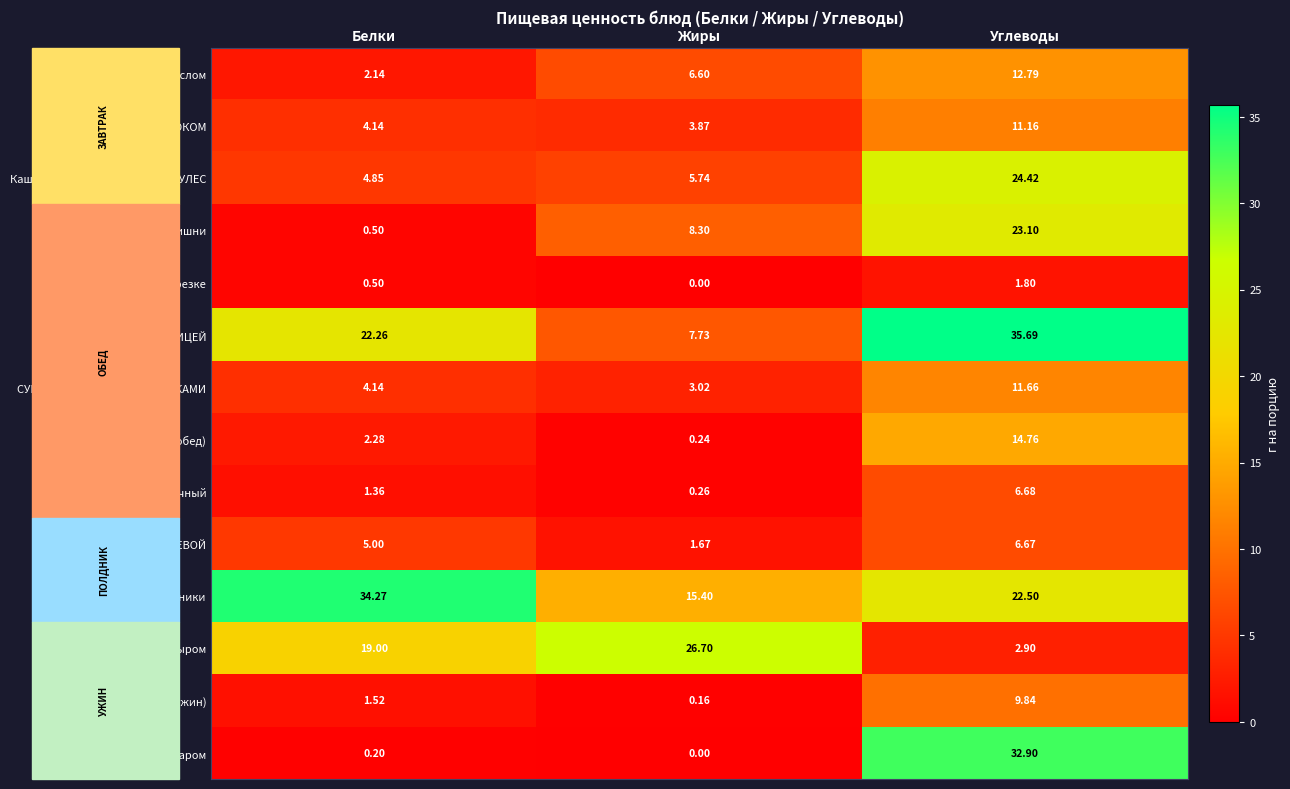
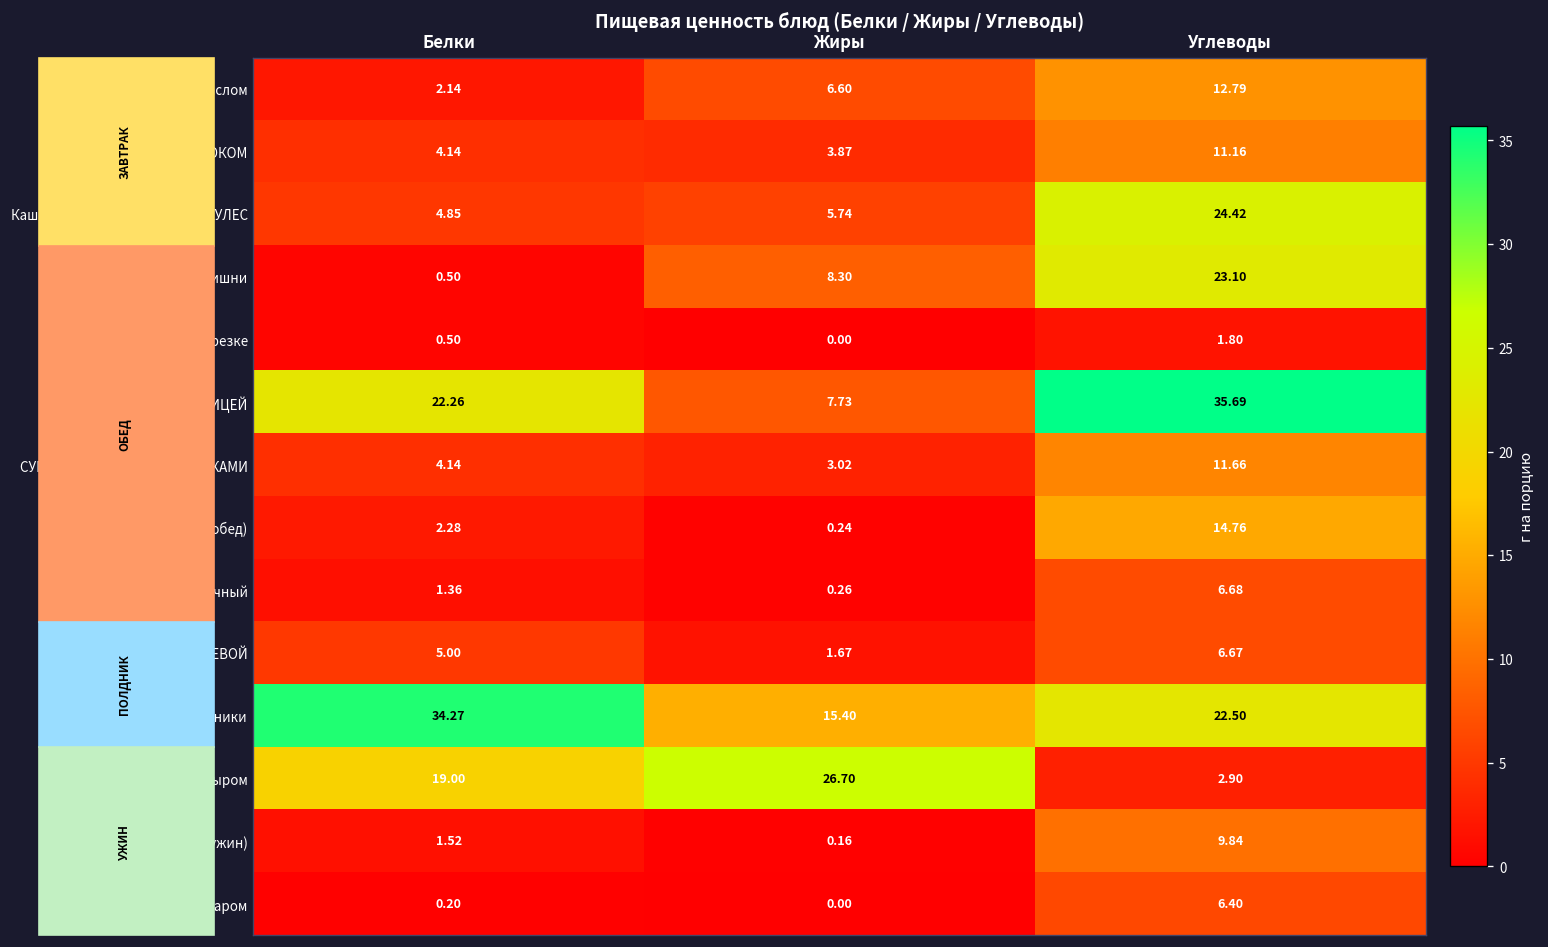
  {
    "БУТЕРБРОД с маслом": {
      "Белки": 2.14,
      "Жиры": 6.60,
      "Углеводы": 12.79
    },
    "КАКАО С МОЛОКОМ": {
      "Белки": 4.14,
      "Жиры": 3.87,
      "Углеводы": 11.16
    },
    "Каша из овсяных хлопьев ГЕРКУЛЕС": {
      "Белки": 4.85,
      "Жиры": 5.74,
      "Углеводы": 24.42
    },
    "Компот из вишни": {
      "Белки": 0.50,
      "Жиры": 8.30,
      "Углеводы": 23.10
    },
    "ОГУРЕЦ в нарезке": {
      "Белки": 0.50,
      "Жиры": 0.00,
      "Углеводы": 1.80
    },
    "ПЛОВ С КУРИЦЕЙ": {
      "Белки": 22.26,
      "Жиры": 7.73,
      "Углеводы": 35.69
    },
    "СУП КАРТОФЕЛЬНЫЙ С КЛЕЦКАМИ": {
      "Белки": 4.14,
      "Жиры": 3.02,
      "Углеводы": 11.66
    },
    "Хлеб пшеничный (обед)": {
      "Белки": 2.28,
      "Жиры": 0.24,
      "Углеводы": 14.76
    },
    "Хлеб ржано-пшеничный": {
      "Белки": 1.36,
      "Жиры": 0.26,
      "Углеводы": 6.68
    },
    "ЙОГУРТ ПИТЬЕВОЙ": {
      "Белки": 5.00,
      "Жиры": 1.67,
      "Углеводы": 6.67
    },
    "Пряники": {
      "Белки": 34.27,
      "Жиры": 15.40,
      "Углеводы": 22.50
    },
    "ОМЛЕТ с сыром": {
      "Белки": 19.00,
      "Жиры": 26.70,
      "Углеводы": 2.90
    },
    "Хлеб пшеничный (ужин)": {
      "Белки": 1.52,
      "Жиры": 0.16,
      "Углеводы": 9.84
    },
    "ЧАЙ с сахаром": {
      "Белки": 0.20,
      "Жиры": 0.00,
-     "Углеводы": 32.90
+     "Углеводы": 6.40
    }
  }
